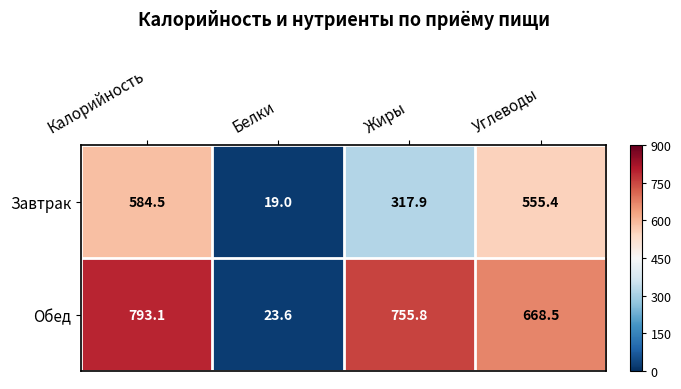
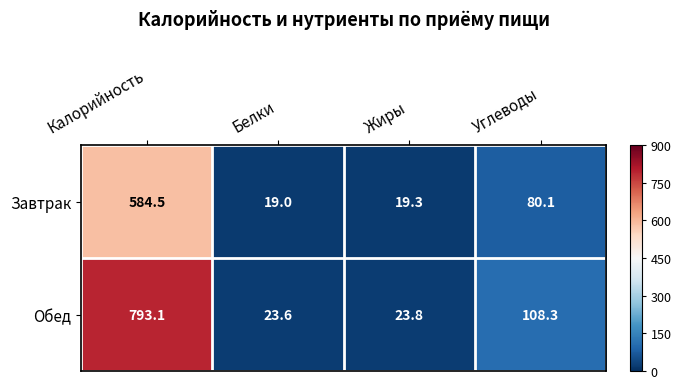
  {
    "Завтрак": {
      "Калорийность": 584.5,
      "Белки": 19.0,
-     "Жиры": 317.9,
-     "Углеводы": 555.4
+     "Жиры": 19.3,
+     "Углеводы": 80.1
    },
    "Обед": {
      "Калорийность": 793.1,
      "Белки": 23.6,
-     "Жиры": 755.8,
-     "Углеводы": 668.5
+     "Жиры": 23.8,
+     "Углеводы": 108.3
    }
  }
